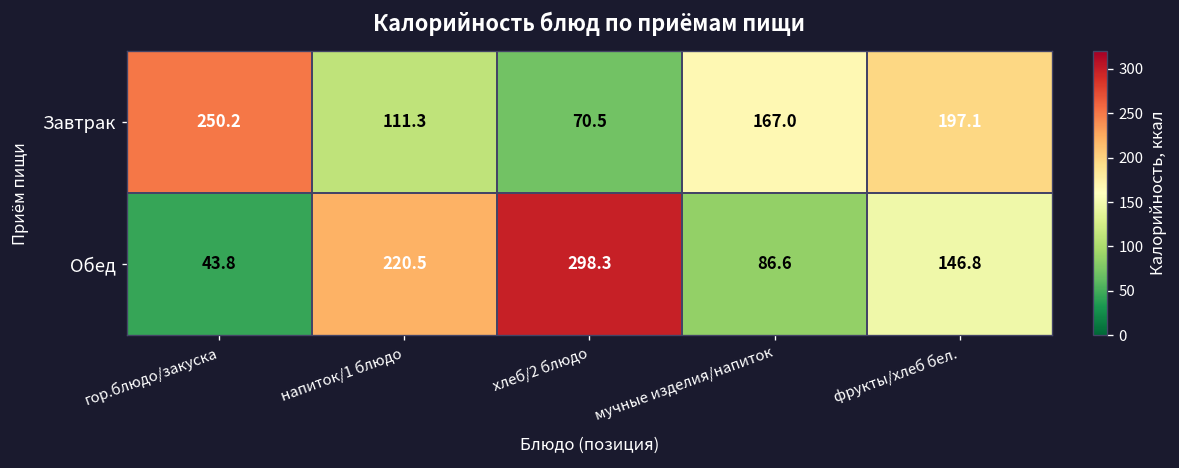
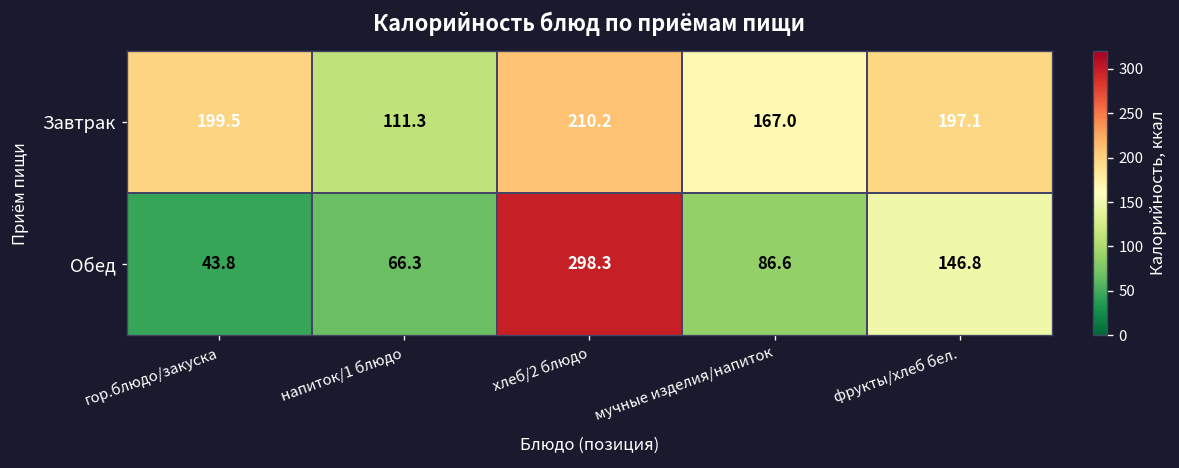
  {
    "Завтрак": {
-     "гор.блюдо/закуска": 250.2,
+     "гор.блюдо/закуска": 199.5,
      "напиток/1 блюдо": 111.3,
-     "хлеб/2 блюдо": 70.5,
+     "хлеб/2 блюдо": 210.2,
      "мучные изделия/напиток": 167.0,
      "фрукты/хлеб бел.": 197.1
    },
    "Обед": {
      "гор.блюдо/закуска": 43.8,
-     "напиток/1 блюдо": 220.5,
+     "напиток/1 блюдо": 66.3,
      "хлеб/2 блюдо": 298.3,
      "мучные изделия/напиток": 86.6,
      "фрукты/хлеб бел.": 146.8
    }
  }
